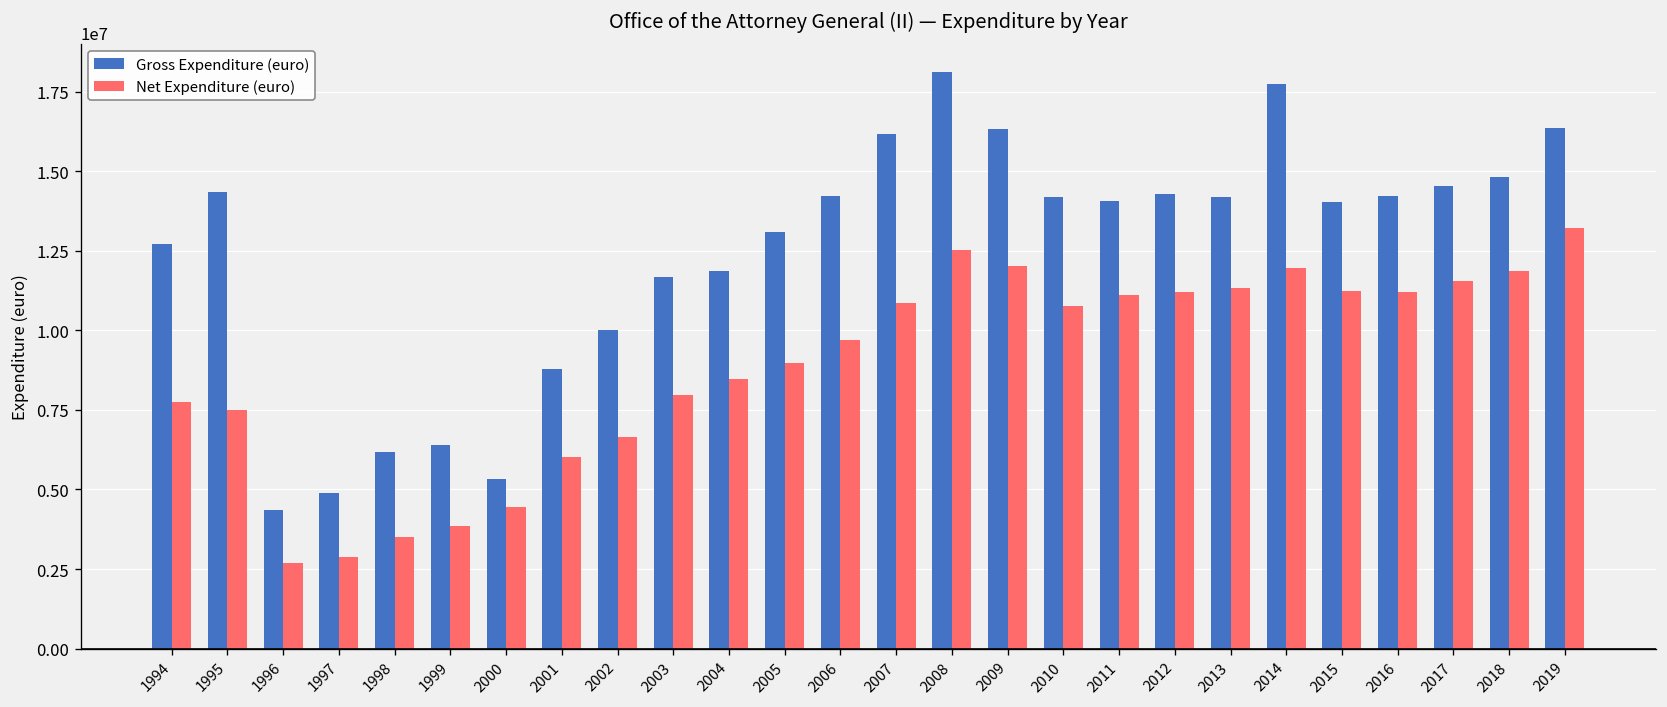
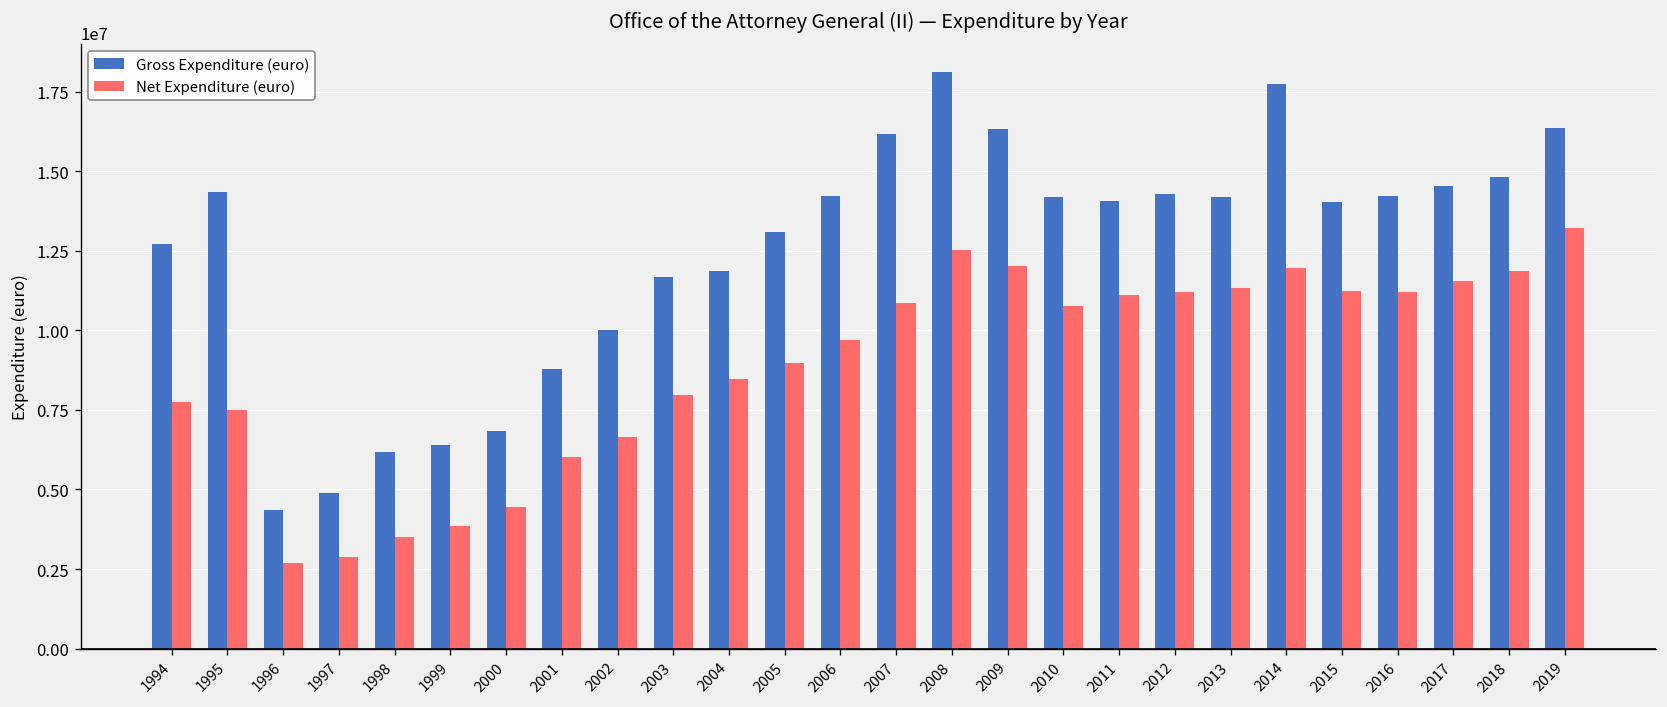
  {
    "Gross Expenditure (euro)": {
      "1994": 12700000,
      "1995": 14400000,
      "1996": 4400000,
      "1997": 4900000,
      "1998": 6200000,
      "1999": 6400000,
-     "2000": 5300000,
+     "2000": 6900000,
      "2001": 8800000,
      "2002": 10000000,
      "2003": 11700000,
      "2004": 11900000,
      "2005": 13100000,
      "2006": 14200000,
      "2007": 16200000,
      "2008": 18100000,
      "2009": 16300000,
      "2010": 14200000,
      "2011": 14100000,
      "2012": 14300000,
      "2013": 14200000,
      "2014": 17700000,
      "2015": 14000000,
      "2016": 14200000,
      "2017": 14500000,
      "2018": 14800000,
      "2019": 16400000
    },
    "Net Expenditure (euro)": {
      "1994": 7800000,
      "1995": 7500000,
      "1996": 2700000,
      "1997": 2900000,
      "1998": 3500000,
      "1999": 3800000,
      "2000": 4500000,
      "2001": 6000000,
      "2002": 6700000,
      "2003": 8000000,
      "2004": 8500000,
      "2005": 9000000,
      "2006": 9700000,
      "2007": 10900000,
      "2008": 12500000,
      "2009": 12000000,
      "2010": 10800000,
      "2011": 11100000,
      "2012": 11200000,
      "2013": 11300000,
      "2014": 12000000,
      "2015": 11200000,
      "2016": 11200000,
      "2017": 11500000,
      "2018": 11900000,
      "2019": 13200000
    }
  }
